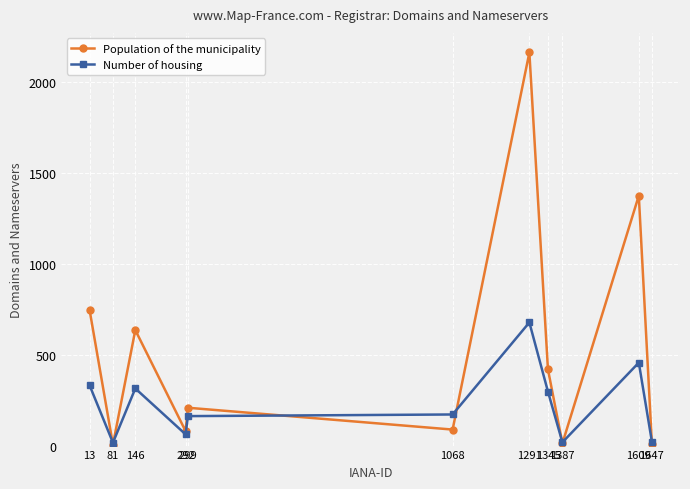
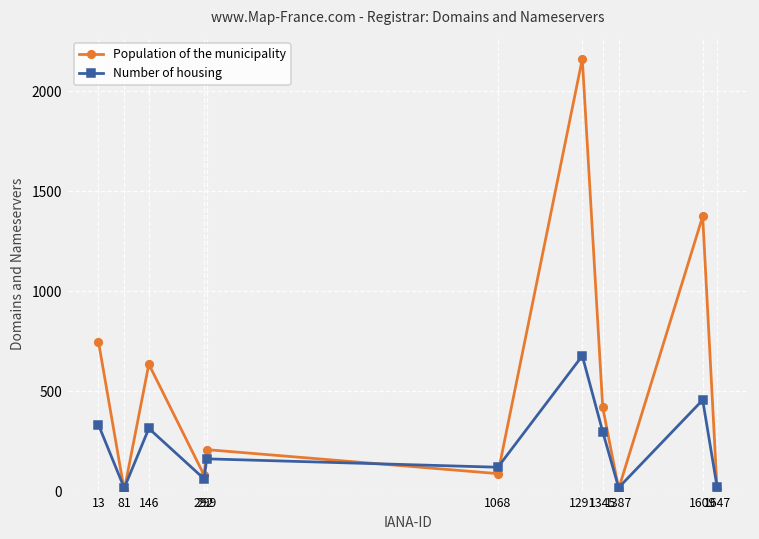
  {
    "Population of the municipality": {
      "13": 750,
      "146": 640,
      "1068": 90
    },
    "Number of housing": {
      "13": 330,
      "146": 310,
-     "1068": 170
+     "1068": 120
    }
  }
